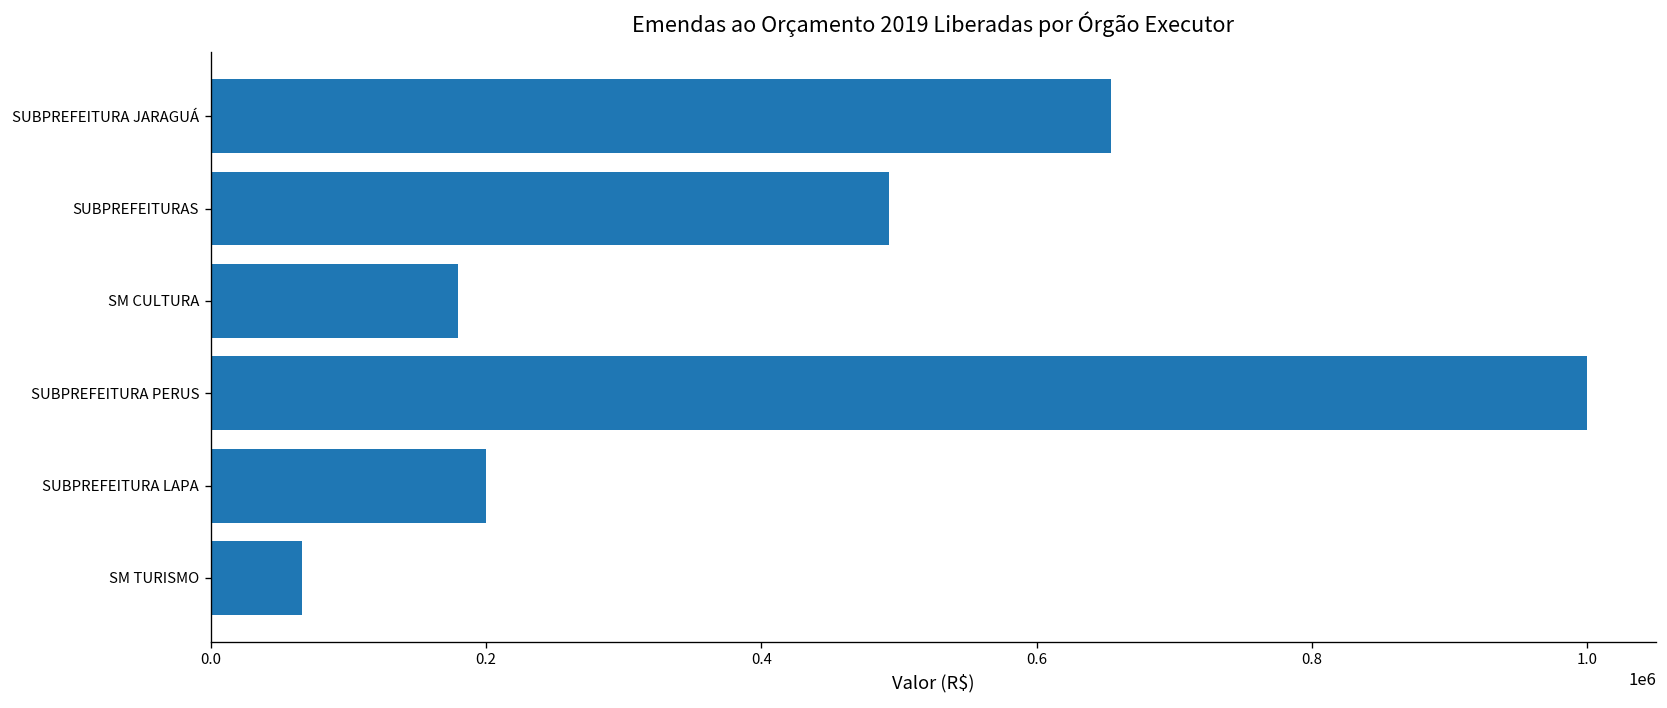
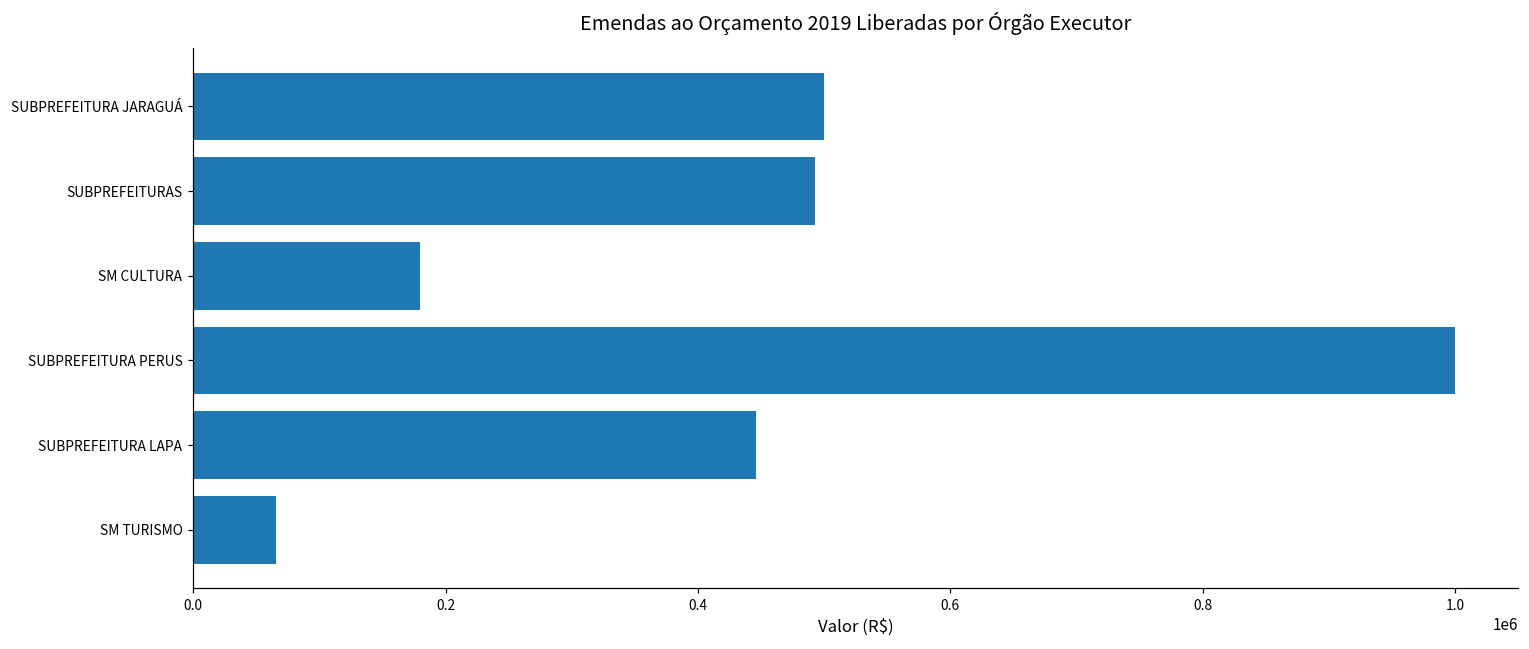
  {
-   "SUBPREFEITURA JARAGUÁ": 654000,
+   "SUBPREFEITURA JARAGUÁ": 500000,
    "SUBPREFEITURAS": 493000,
    "SM CULTURA": 180000,
    "SUBPREFEITURA PERUS": 1000000,
-   "SUBPREFEITURA LAPA": 200000,
+   "SUBPREFEITURA LAPA": 446000,
    "SM TURISMO": 66000
  }
